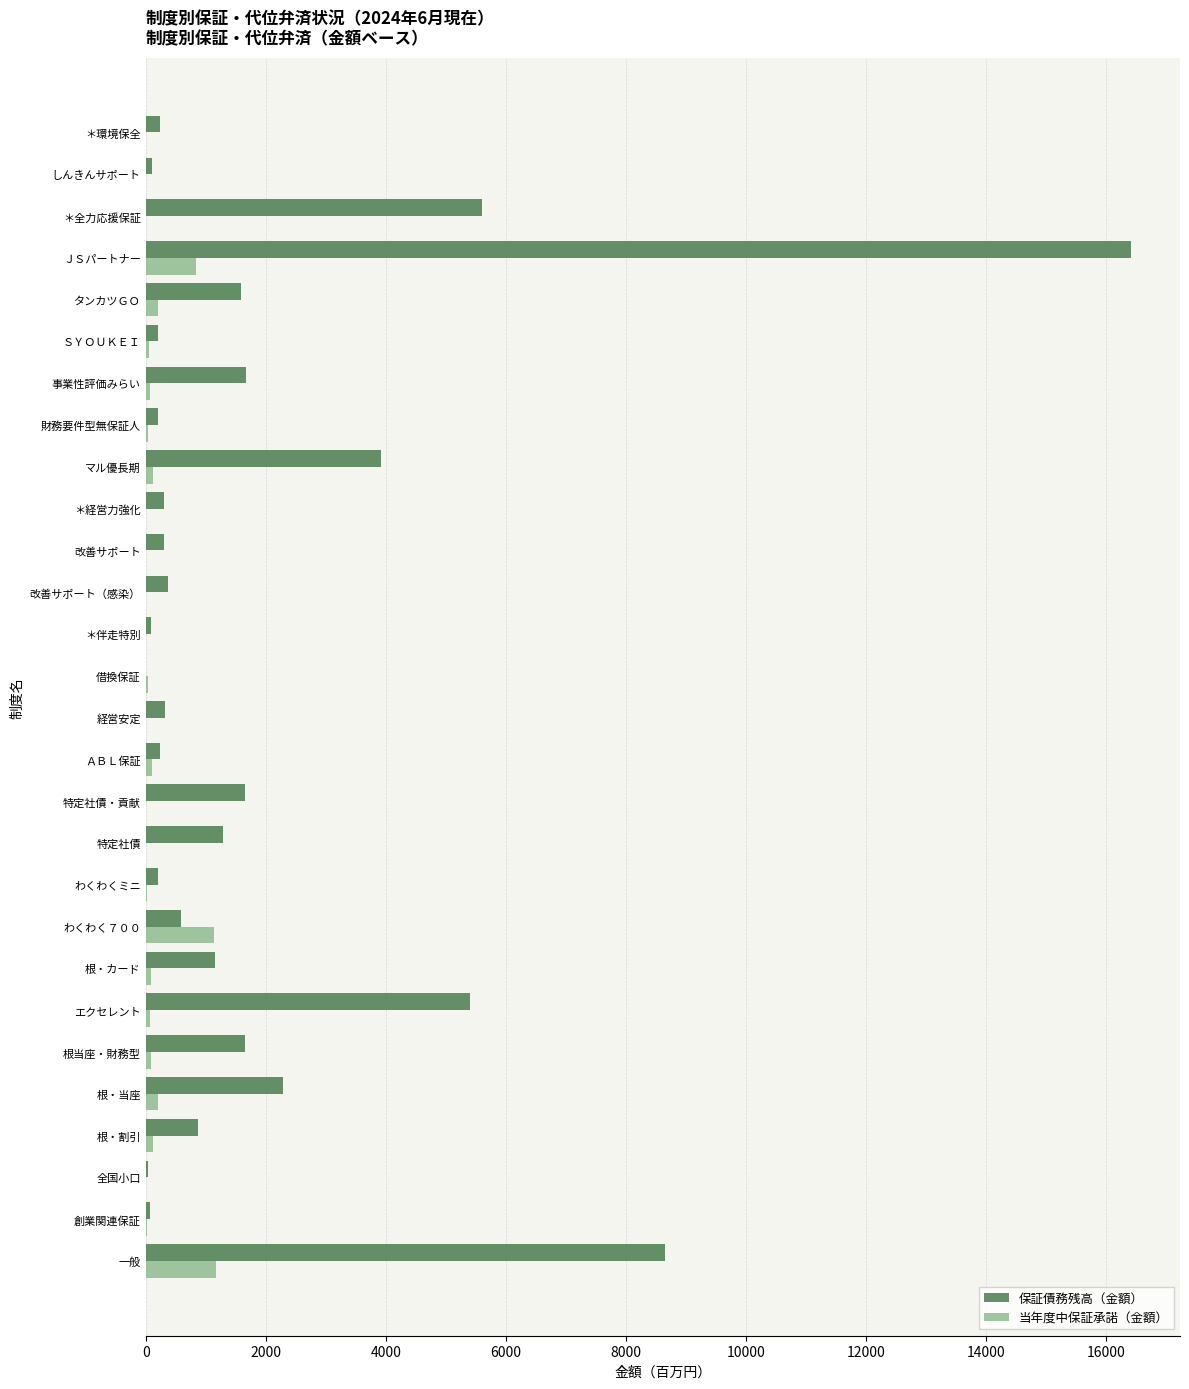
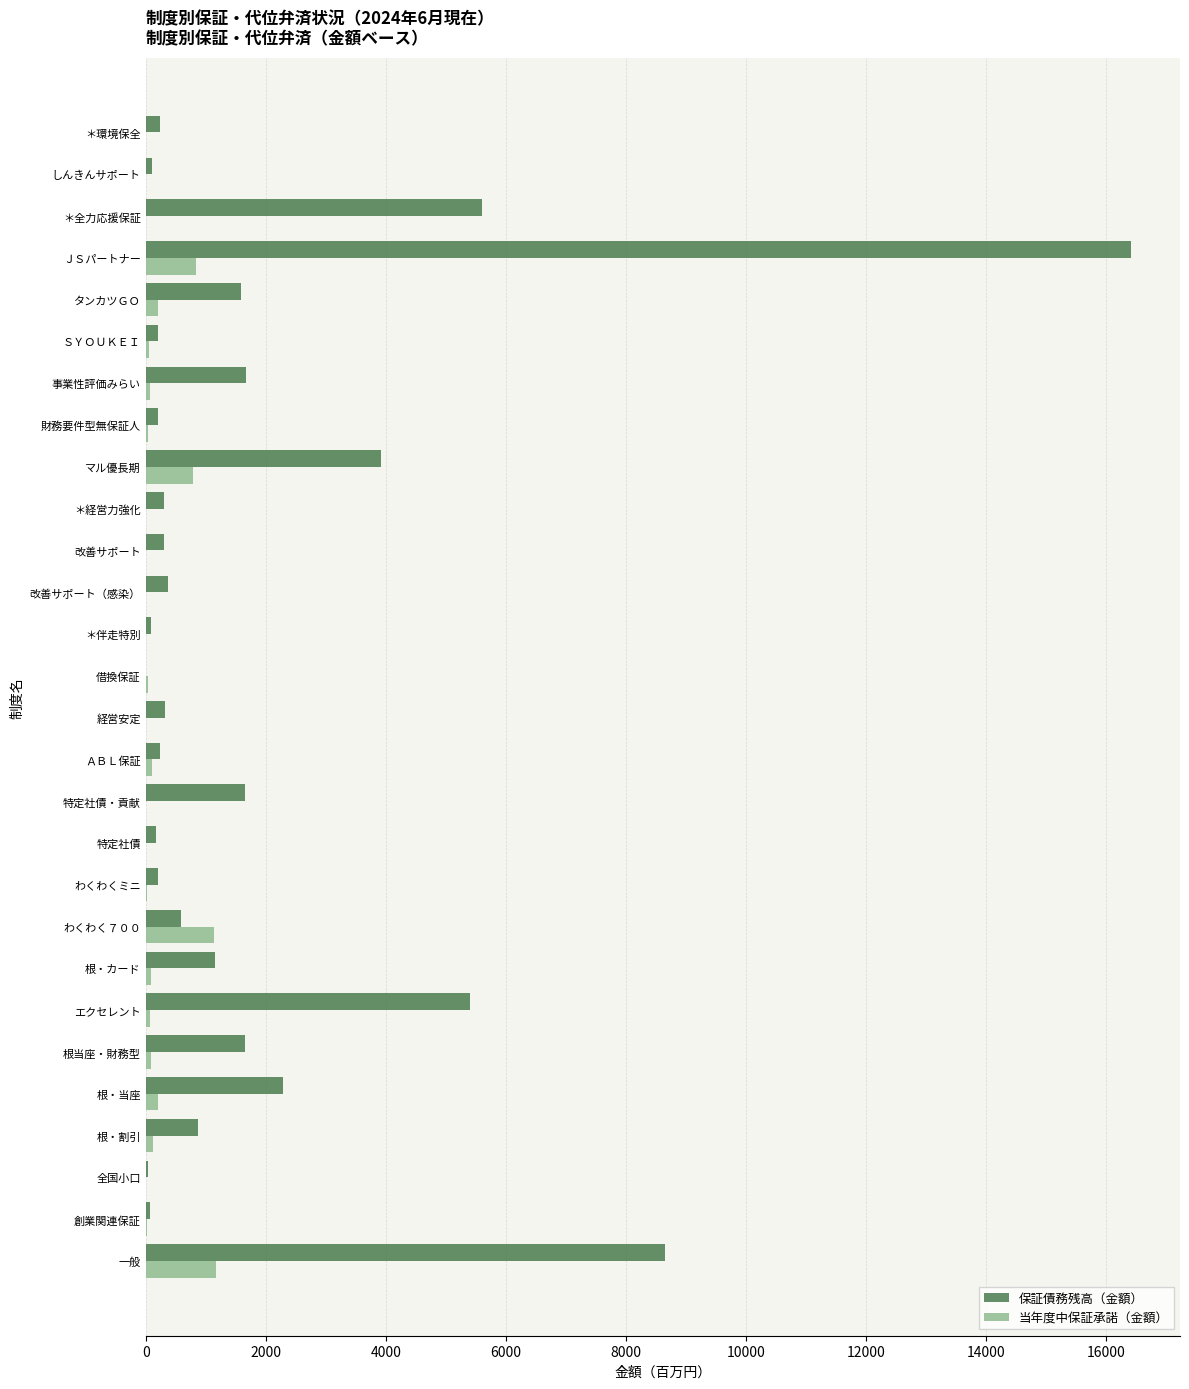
  {
    "保証債務残高（金額）": {
      "＊環境保全": 200,
      "しんきんサポート": 100,
      "＊全力応援保証": 5600,
      "ＪＳパートナー": 16400,
      "タンカツＧＯ": 1600,
      "ＳＹＯＵＫＥＩ": 200,
      "事業性評価みらい": 1700,
      "財務要件型無保証人": 200,
      "マル優長期": 3900,
      "＊経営力強化": 300,
      "改善サポート": 300,
      "改善サポート（感染）": 400,
      "＊伴走特別": 100,
      "経営安定": 300,
      "ＡＢＬ保証": 200,
      "特定社債・貢献": 1700,
-     "特定社債": 1300,
+     "特定社債": 200,
      "わくわくミニ": 200,
      "わくわく７００": 600,
      "根・カード": 1100,
      "エクセレント": 5400,
      "根当座・財務型": 1700,
      "根・当座": 2300,
      "根・割引": 900,
      "創業関連保証": 100,
      "一般": 8700
    },
    "当年度中保証承諾（金額）": {
      "＊環境保全": 0,
      "＊全力応援保証": 0,
      "ＪＳパートナー": 800,
      "タンカツＧＯ": 200,
      "ＳＹＯＵＫＥＩ": 100,
      "事業性評価みらい": 100,
-     "マル優長期": 100,
+     "マル優長期": 800,
      "＊経営力強化": 0,
      "改善サポート": 0,
      "改善サポート（感染）": 0,
      "＊伴走特別": 0,
      "経営安定": 0,
      "ＡＢＬ保証": 100,
      "特定社債・貢献": 0,
      "特定社債": 0,
      "わくわく７００": 1100,
      "根・カード": 100,
      "エクセレント": 100,
      "根当座・財務型": 100,
      "根・当座": 200,
      "根・割引": 100,
      "全国小口": 0,
      "一般": 1200
    }
  }
